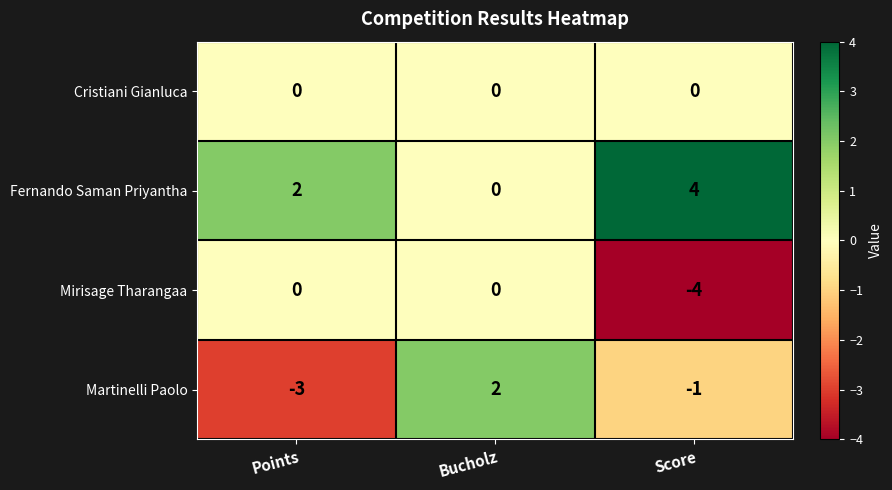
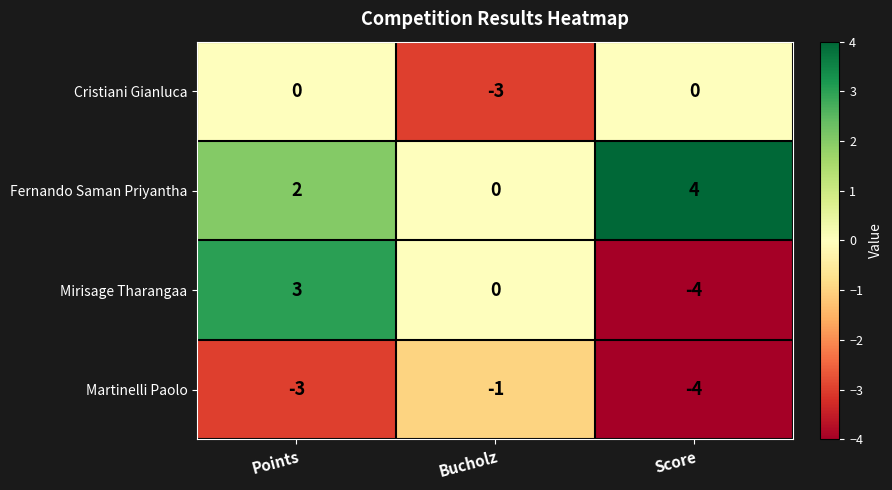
  {
    "Cristiani Gianluca": {
      "Points": 0,
-     "Bucholz": 0,
+     "Bucholz": -3,
      "Score": 0
    },
    "Fernando Saman Priyantha": {
      "Points": 2,
      "Bucholz": 0,
      "Score": 4
    },
    "Mirisage Tharangaa": {
-     "Points": 0,
+     "Points": 3,
      "Bucholz": 0,
      "Score": -4
    },
    "Martinelli Paolo": {
      "Points": -3,
-     "Bucholz": 2,
-     "Score": -1
+     "Bucholz": -1,
+     "Score": -4
    }
  }
